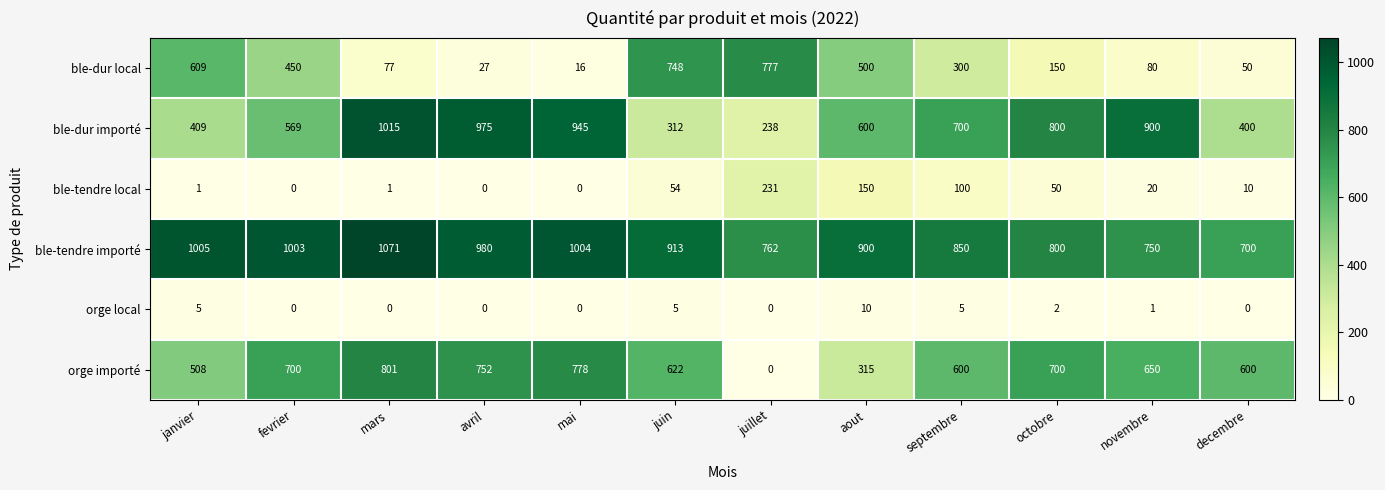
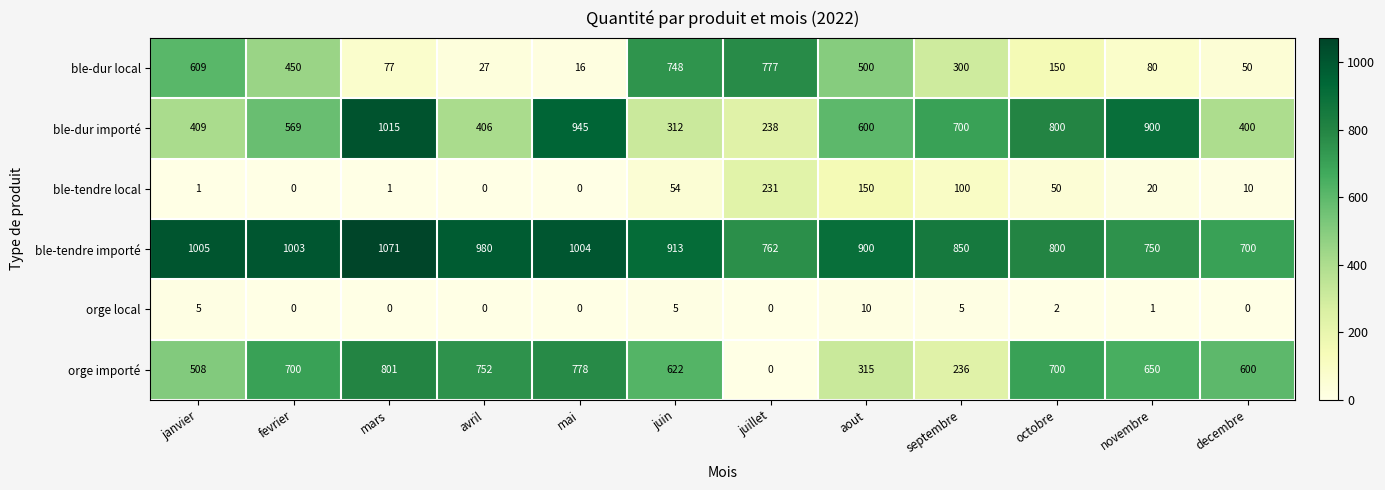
  {
    "ble-dur local": {
      "janvier": 609,
      "fevrier": 450,
      "mars": 77,
      "avril": 27,
      "mai": 16,
      "juin": 748,
      "juillet": 777,
      "aout": 500,
      "septembre": 300,
      "octobre": 150,
      "novembre": 80,
      "decembre": 50
    },
    "ble-dur importé": {
      "janvier": 409,
      "fevrier": 569,
      "mars": 1015,
-     "avril": 975,
+     "avril": 406,
      "mai": 945,
      "juin": 312,
      "juillet": 238,
      "aout": 600,
      "septembre": 700,
      "octobre": 800,
      "novembre": 900,
      "decembre": 400
    },
    "ble-tendre local": {
      "janvier": 1,
      "fevrier": 0,
      "mars": 1,
      "avril": 0,
      "mai": 0,
      "juin": 54,
      "juillet": 231,
      "aout": 150,
      "septembre": 100,
      "octobre": 50,
      "novembre": 20,
      "decembre": 10
    },
    "ble-tendre importé": {
      "janvier": 1005,
      "fevrier": 1003,
      "mars": 1071,
      "avril": 980,
      "mai": 1004,
      "juin": 913,
      "juillet": 762,
      "aout": 900,
      "septembre": 850,
      "octobre": 800,
      "novembre": 750,
      "decembre": 700
    },
    "orge local": {
      "janvier": 5,
      "fevrier": 0,
      "mars": 0,
      "avril": 0,
      "mai": 0,
      "juin": 5,
      "juillet": 0,
      "aout": 10,
      "septembre": 5,
      "octobre": 2,
      "novembre": 1,
      "decembre": 0
    },
    "orge importé": {
      "janvier": 508,
      "fevrier": 700,
      "mars": 801,
      "avril": 752,
      "mai": 778,
      "juin": 622,
      "juillet": 0,
      "aout": 315,
-     "septembre": 600,
+     "septembre": 236,
      "octobre": 700,
      "novembre": 650,
      "decembre": 600
    }
  }
